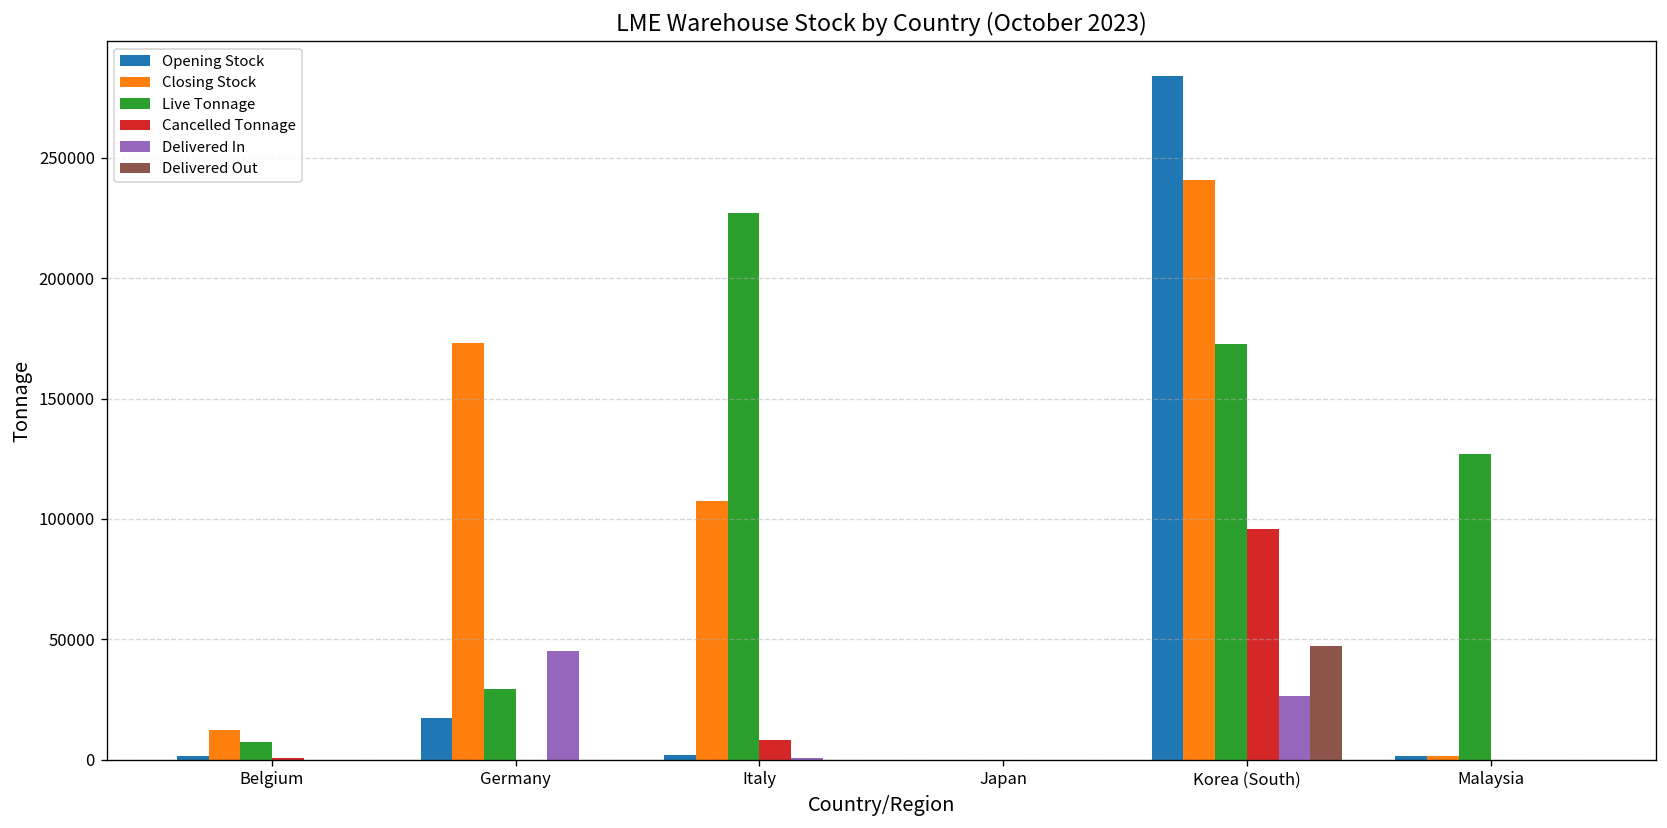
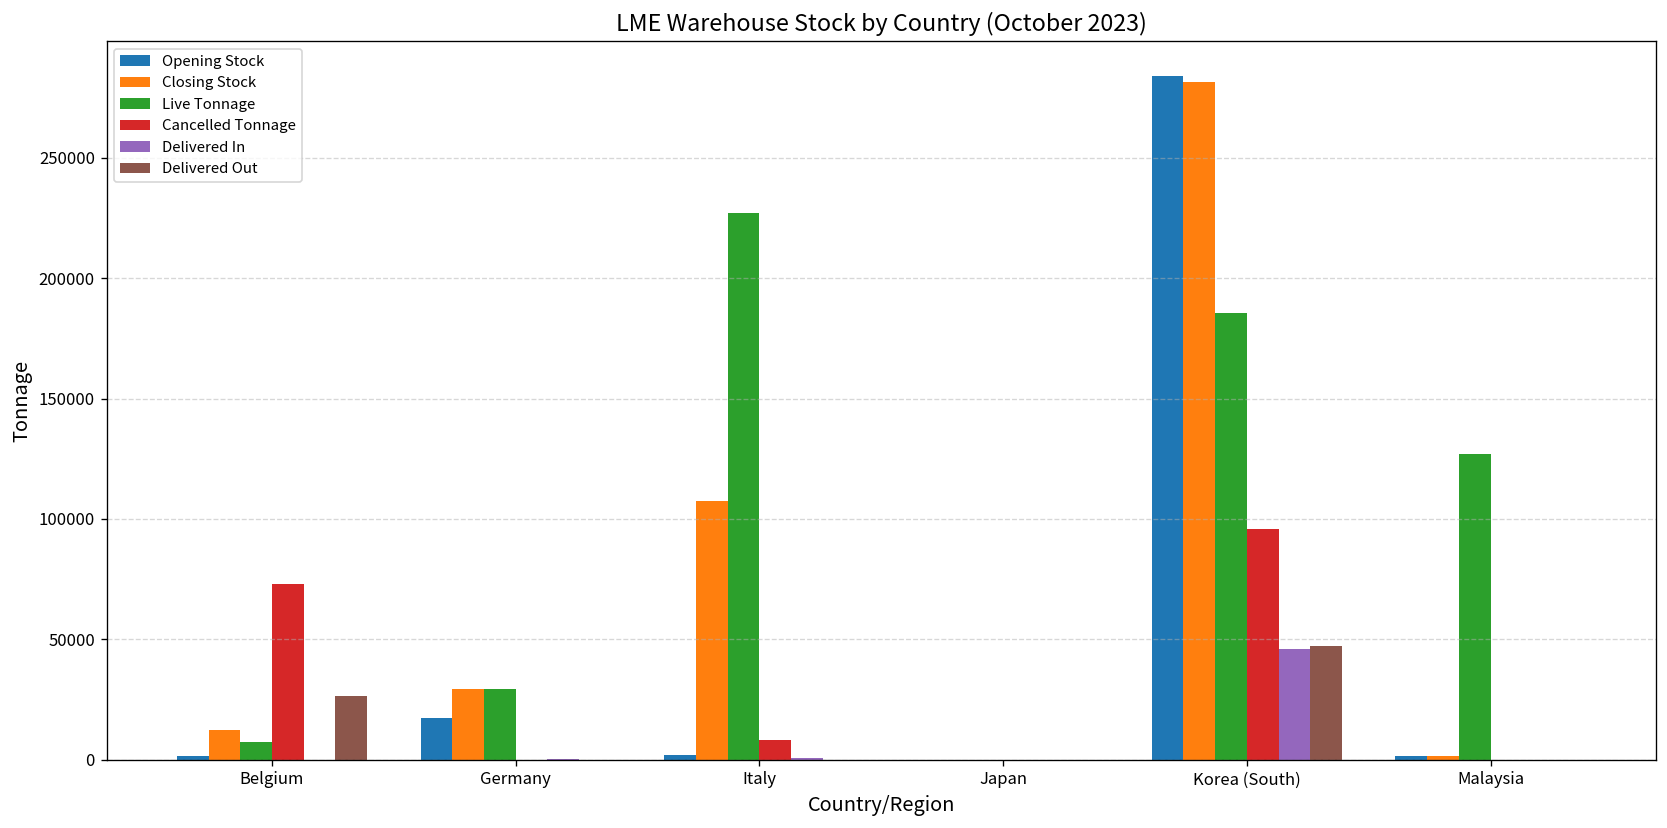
  {
    "Opening Stock": {
      "Belgium": 2000,
      "Germany": 17000,
      "Italy": 2000,
      "Japan": 0,
      "Korea (South)": 284000,
      "Malaysia": 2000
    },
    "Closing Stock": {
      "Belgium": 12000,
-     "Germany": 173000,
+     "Germany": 30000,
      "Italy": 107000,
      "Japan": 0,
-     "Korea (South)": 241000,
+     "Korea (South)": 282000,
      "Malaysia": 2000
    },
    "Live Tonnage": {
      "Belgium": 7000,
      "Germany": 30000,
      "Italy": 227000,
      "Japan": 0,
-     "Korea (South)": 173000,
+     "Korea (South)": 186000,
      "Malaysia": 127000
    },
    "Cancelled Tonnage": {
-     "Belgium": 1000,
+     "Belgium": 73000,
      "Germany": 0,
      "Italy": 8000,
      "Japan": 0,
      "Korea (South)": 96000,
      "Malaysia": 0
    },
    "Delivered In": {
      "Belgium": 0,
-     "Germany": 45000,
+     "Germany": 0,
      "Japan": 0,
-     "Korea (South)": 27000,
+     "Korea (South)": 46000,
      "Malaysia": 0
    },
    "Delivered Out": {
-     "Belgium": 0,
+     "Belgium": 26000,
      "Germany": 0,
      "Japan": 0,
      "Korea (South)": 47000,
      "Malaysia": 0
    }
  }
